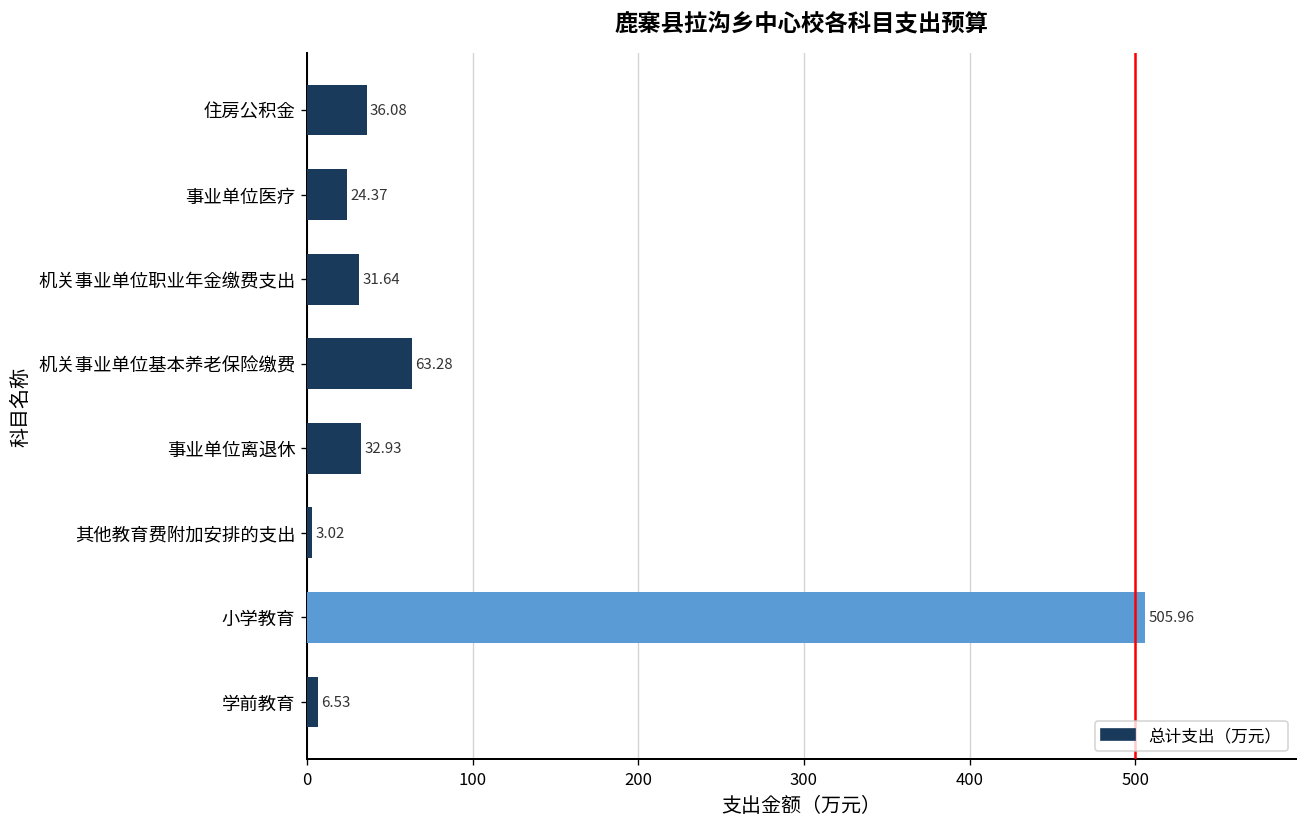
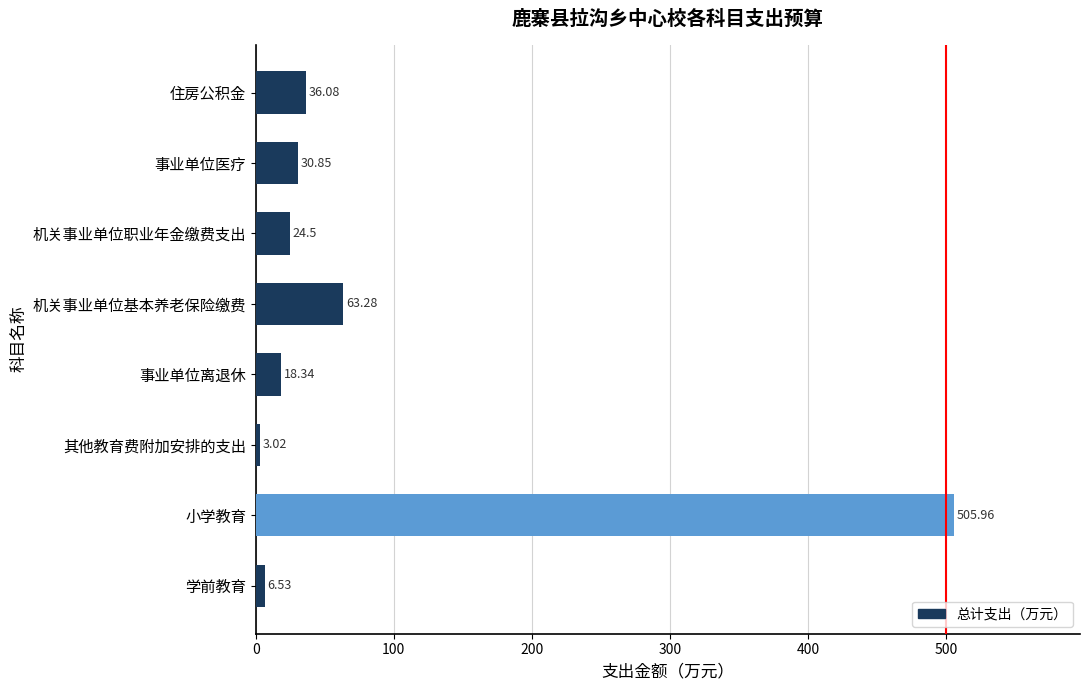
  {
    "住房公积金": 36.08,
-   "事业单位医疗": 24.37,
-   "机关事业单位职业年金缴费支出": 31.64,
+   "事业单位医疗": 30.85,
+   "机关事业单位职业年金缴费支出": 24.5,
    "机关事业单位基本养老保险缴费": 63.28,
-   "事业单位离退休": 32.93,
+   "事业单位离退休": 18.34,
    "其他教育费附加安排的支出": 3.02,
    "小学教育": 505.96,
    "学前教育": 6.53
  }
